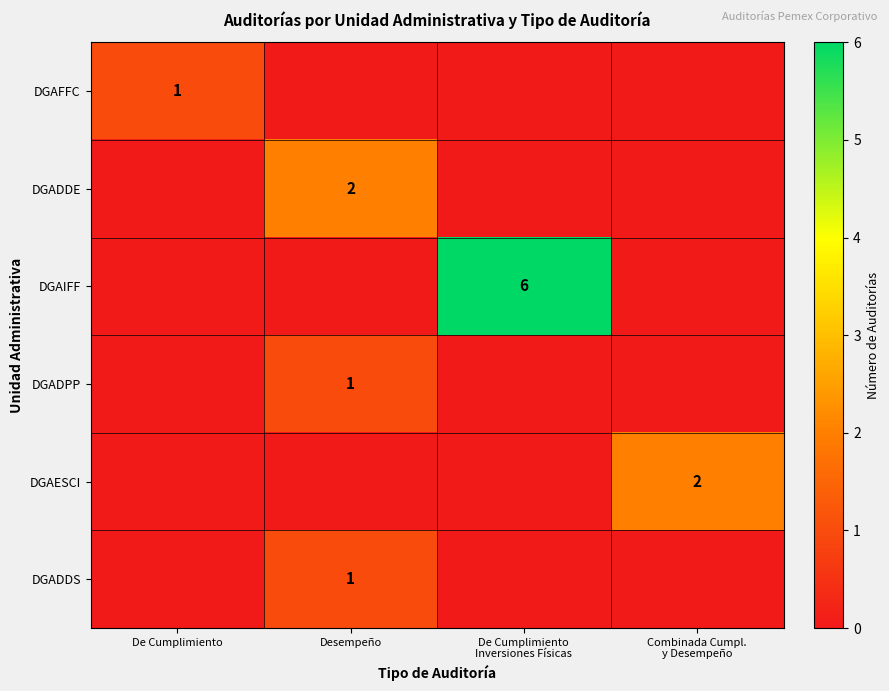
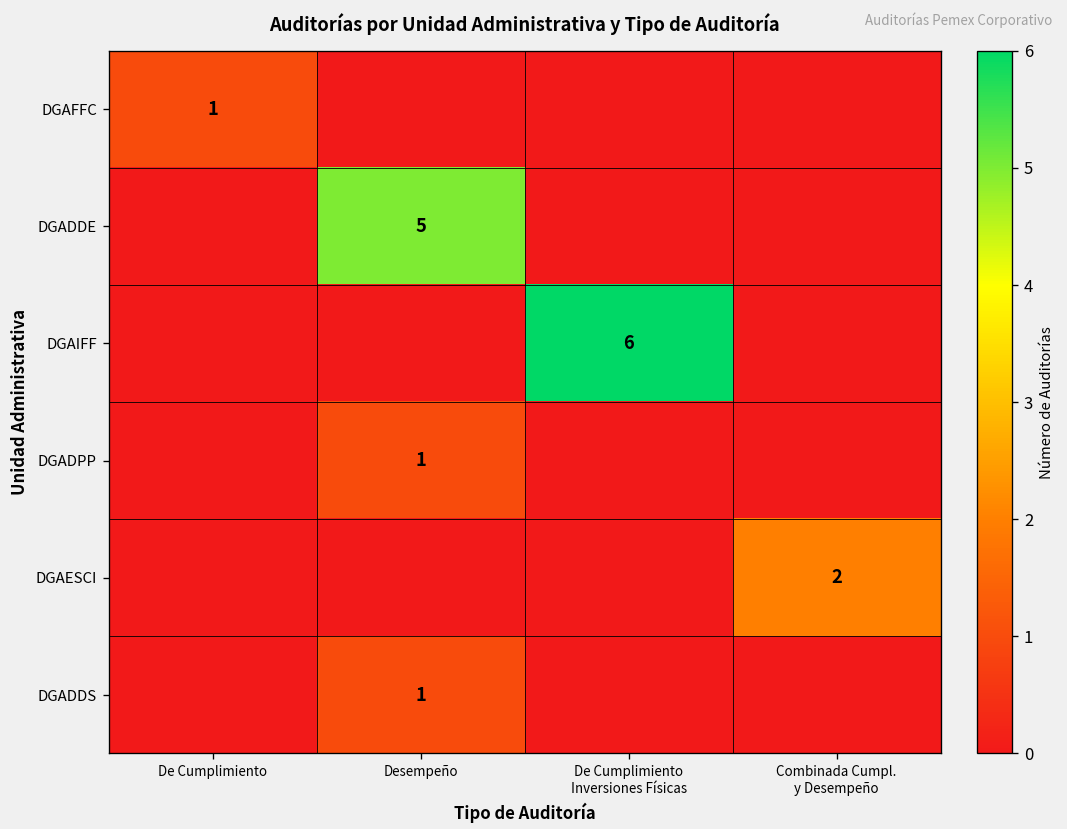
  {
    "DGAFFC": {
      "De Cumplimiento": 1
    },
    "DGADDE": {
-     "Desempeño": 2
+     "Desempeño": 5
    },
    "DGAIFF": {
      "De Cumplimiento Inversiones Físicas": 6
    },
    "DGADPP": {
      "Desempeño": 1
    },
    "DGAESCI": {
      "Combinada Cumpl. y Desempeño": 2
    },
    "DGADDS": {
      "Desempeño": 1
    }
  }
